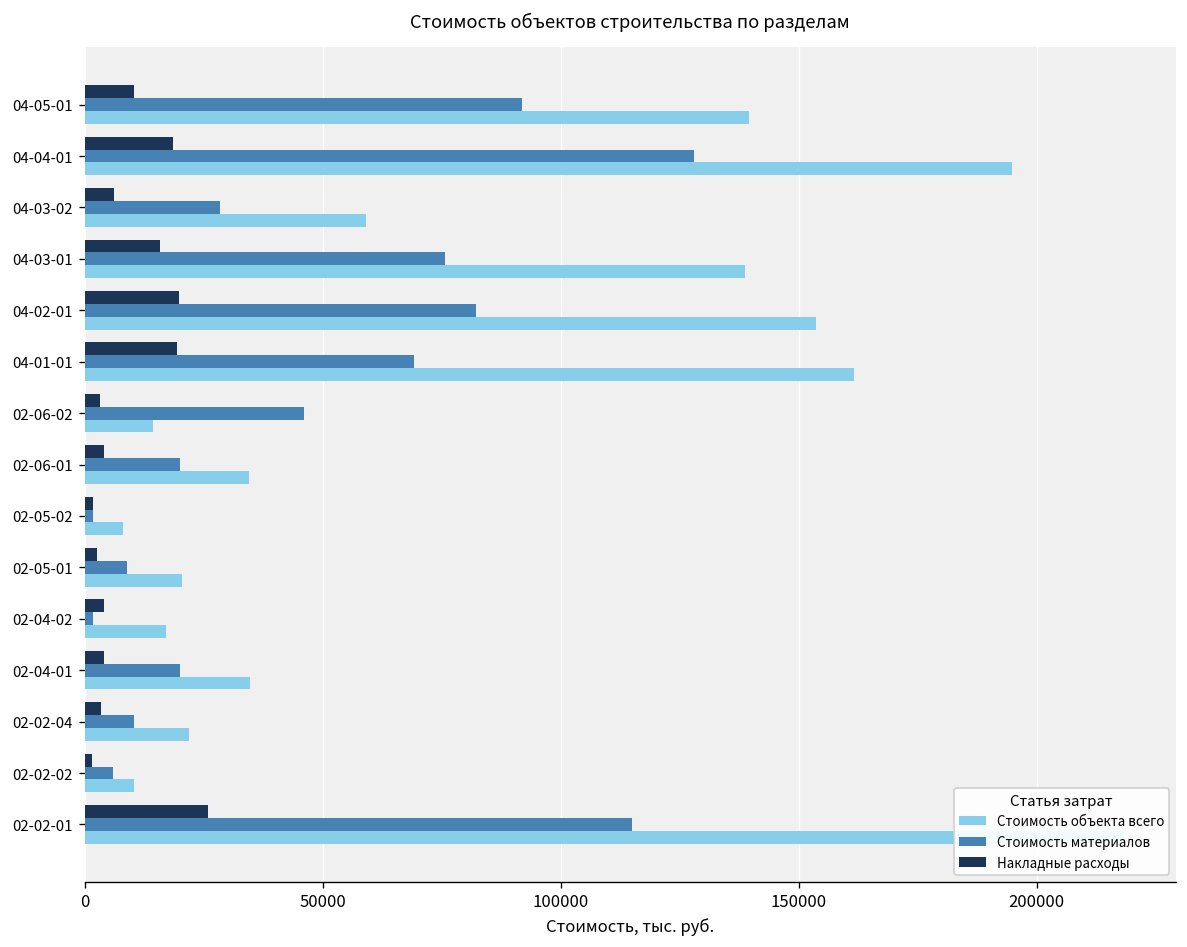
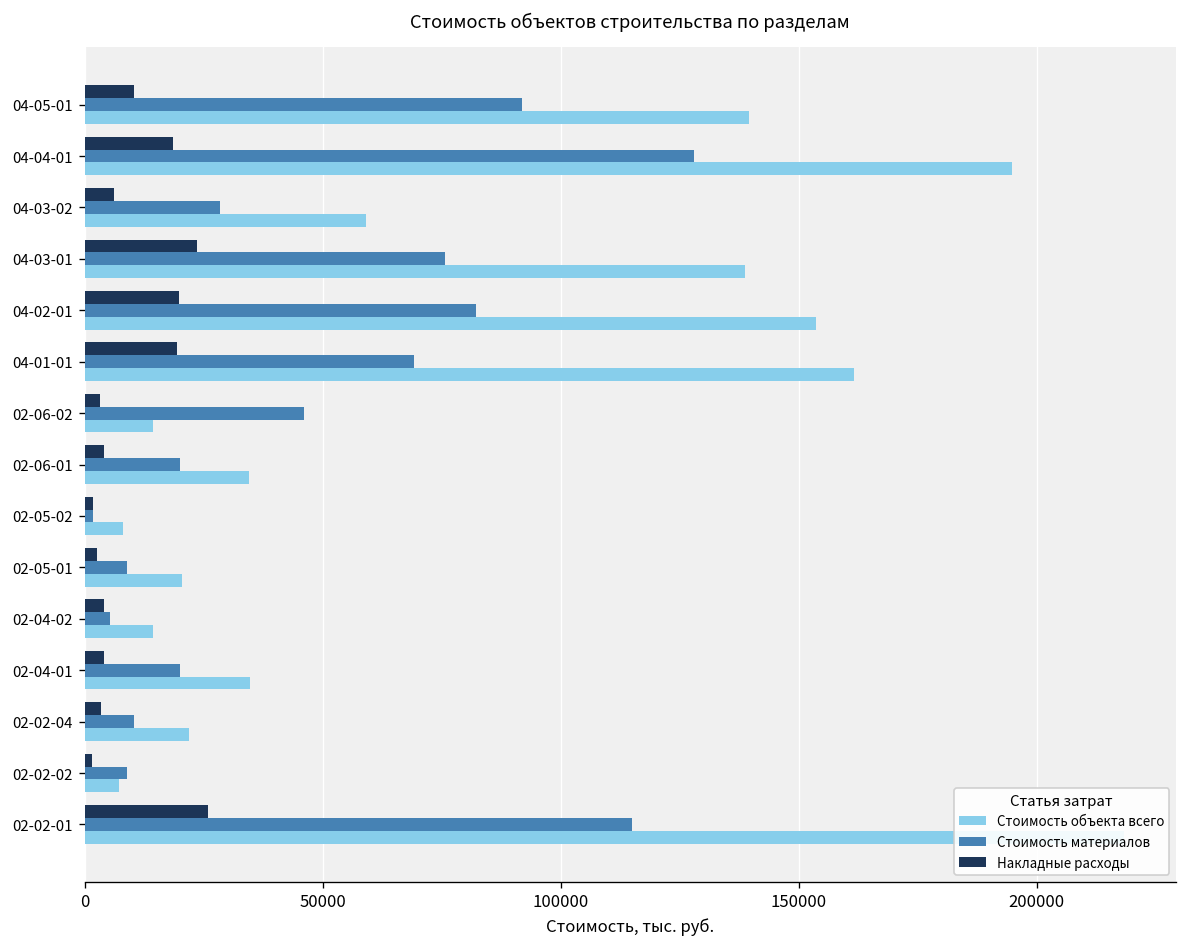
  {
    "Стоимость объекта всего": {
      "04-05-01": 140000,
      "04-04-01": 195000,
      "04-03-02": 59000,
      "04-03-01": 139000,
      "04-02-01": 154000,
      "04-01-01": 162000,
      "02-06-02": 14000,
      "02-06-01": 34000,
      "02-05-02": 8000,
      "02-05-01": 21000,
-     "02-04-02": 17000,
+     "02-04-02": 14000,
      "02-04-01": 35000,
      "02-02-04": 22000,
-     "02-02-02": 10000
+     "02-02-02": 7000
    },
    "Стоимость материалов": {
      "04-05-01": 92000,
      "04-04-01": 128000,
      "04-03-02": 28000,
      "04-03-01": 76000,
      "04-02-01": 82000,
      "04-01-01": 69000,
      "02-06-02": 46000,
      "02-06-01": 20000,
      "02-05-02": 2000,
      "02-05-01": 9000,
-     "02-04-02": 2000,
+     "02-04-02": 5000,
      "02-04-01": 20000,
      "02-02-04": 10000,
-     "02-02-02": 6000,
+     "02-02-02": 9000,
      "02-02-01": 115000
    },
    "Накладные расходы": {
      "04-05-01": 10000,
      "04-04-01": 18000,
      "04-03-02": 6000,
-     "04-03-01": 16000,
+     "04-03-01": 24000,
      "04-02-01": 20000,
      "04-01-01": 19000,
      "02-06-02": 3000,
      "02-06-01": 4000,
      "02-05-02": 2000,
      "02-05-01": 3000,
      "02-04-02": 4000,
      "02-04-01": 4000,
      "02-02-04": 3000,
      "02-02-02": 1000,
      "02-02-01": 26000
    }
  }
